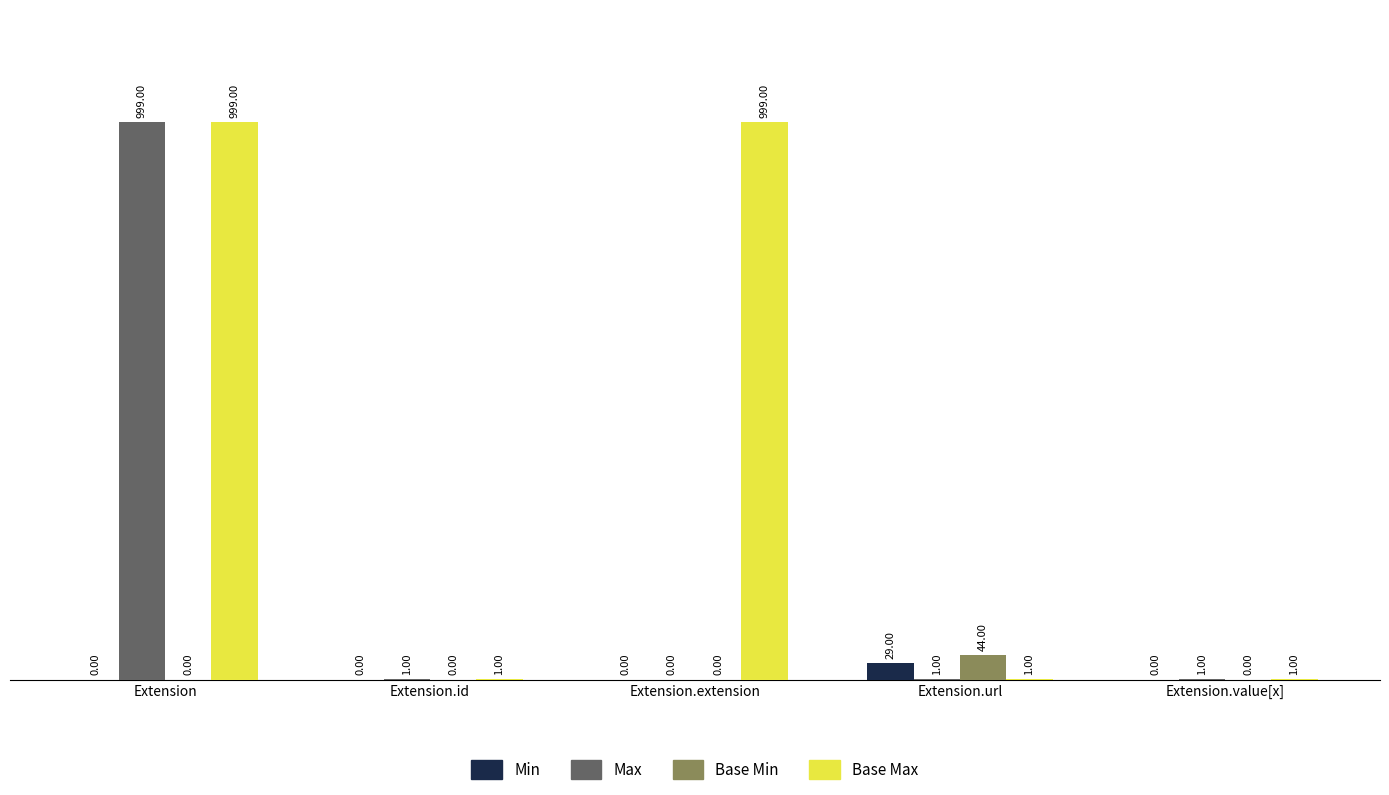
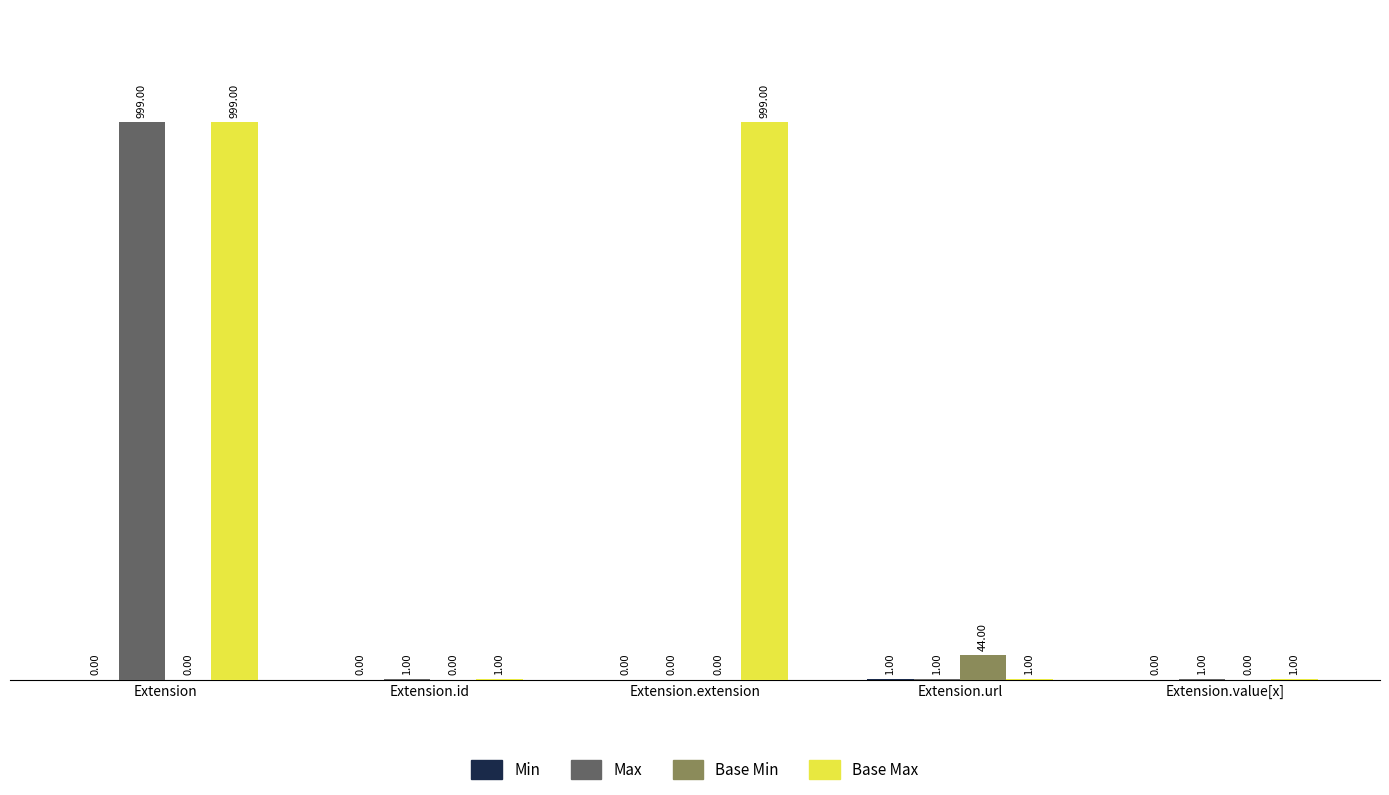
  {
    "Min": {
      "Extension": 0.00,
      "Extension.id": 0.00,
      "Extension.extension": 0.00,
-     "Extension.url": 29.00,
+     "Extension.url": 1.00,
      "Extension.value[x]": 0.00
    }
  }
